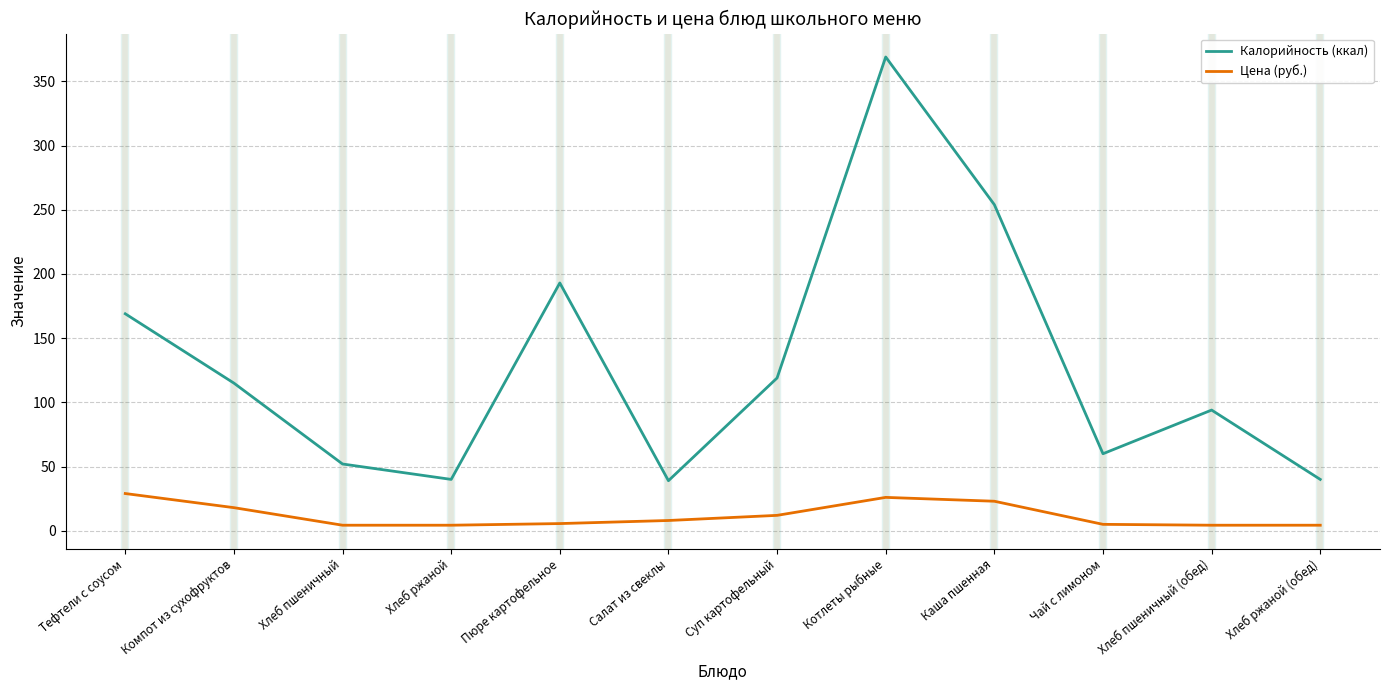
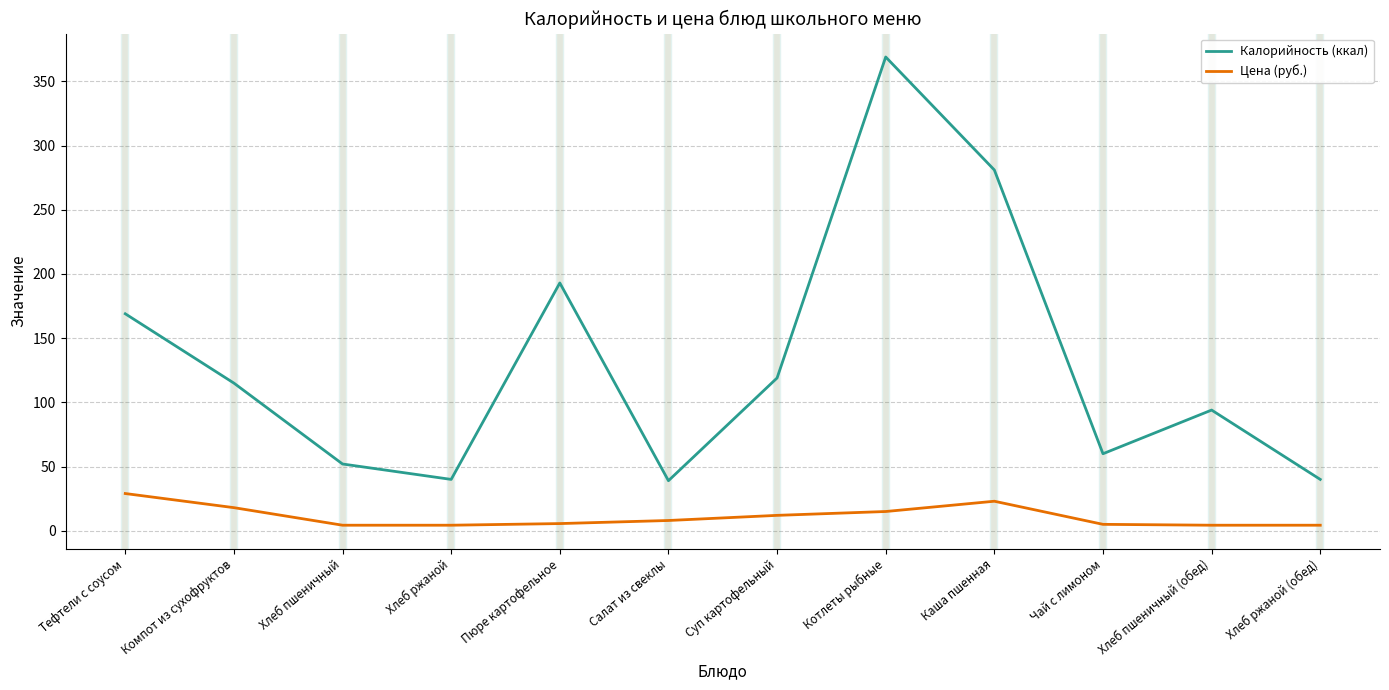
  {
    "Калорийность (ккал)": {
      "Тефтели с соусом": 169,
      "Компот из сухофруктов": 115,
      "Хлеб пшеничный": 52,
      "Хлеб ржаной": 40,
      "Пюре картофельное": 193,
      "Салат из свеклы": 39,
      "Суп картофельный": 119,
      "Котлеты рыбные": 369,
-     "Каша пшенная": 254,
+     "Каша пшенная": 281,
      "Чай с лимоном": 60,
      "Хлеб пшеничный (обед)": 94,
      "Хлеб ржаной (обед)": 40
    },
    "Цена (руб.)": {
      "Тефтели с соусом": 29,
      "Компот из сухофруктов": 18,
      "Хлеб пшеничный": 4,
      "Хлеб ржаной": 4,
      "Пюре картофельное": 6,
      "Салат из свеклы": 8,
      "Суп картофельный": 12,
-     "Котлеты рыбные": 26,
+     "Котлеты рыбные": 15,
      "Каша пшенная": 23,
      "Чай с лимоном": 5,
      "Хлеб пшеничный (обед)": 4,
      "Хлеб ржаной (обед)": 4
    }
  }
